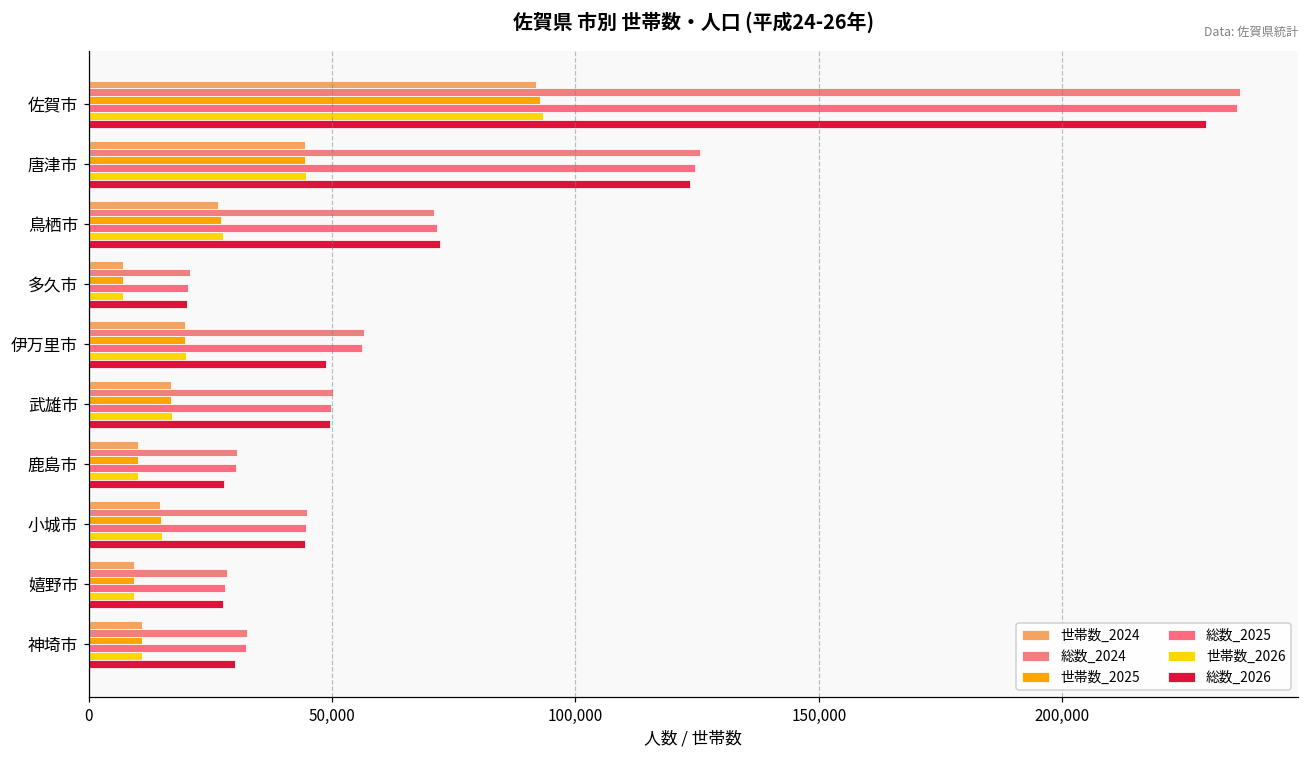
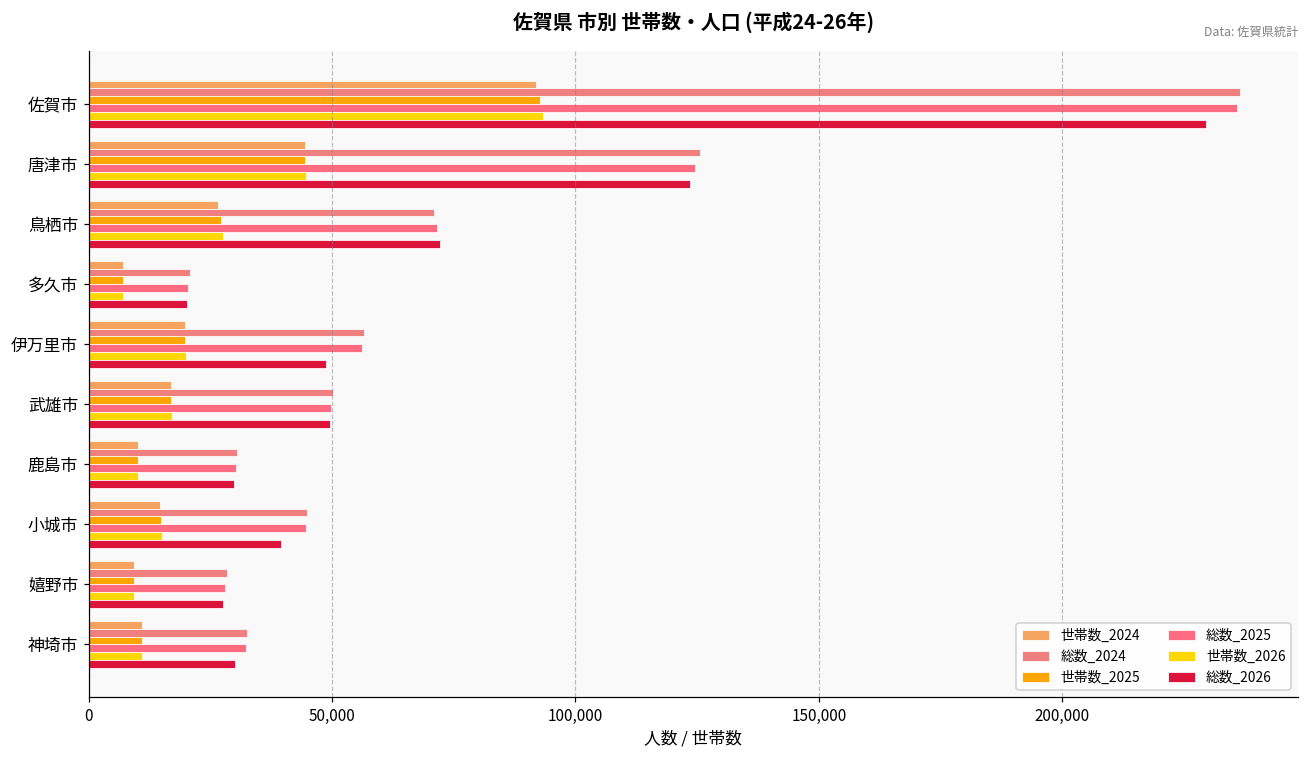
  {
    "総数_2026": {
      "佐賀市": "230,000",
      "唐津市": "124,000",
      "鳥栖市": "72,000",
      "多久市": "20,000",
      "伊万里市": "49,000",
      "武雄市": "49,000",
-     "鹿島市": "28,000",
-     "小城市": "45,000",
+     "鹿島市": "30,000",
+     "小城市": "39,000",
      "嬉野市": "28,000",
      "神埼市": "30,000"
    }
  }
